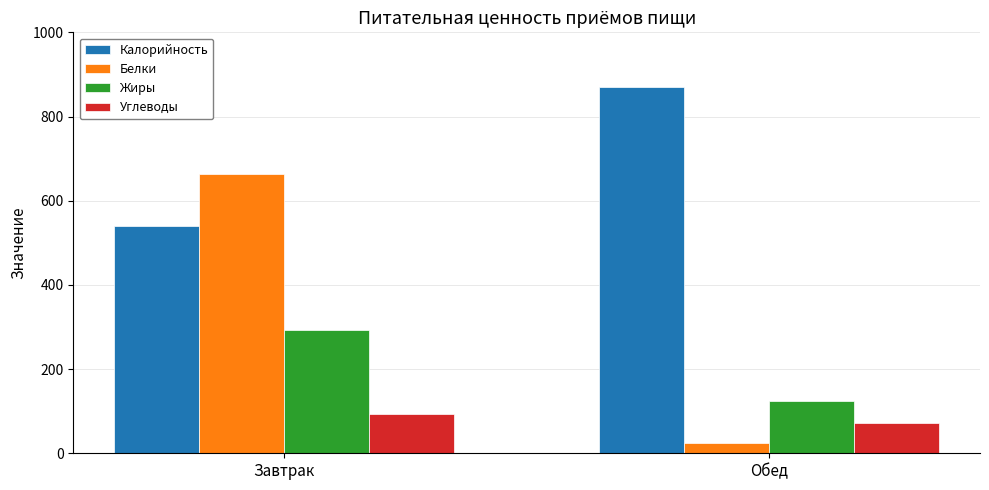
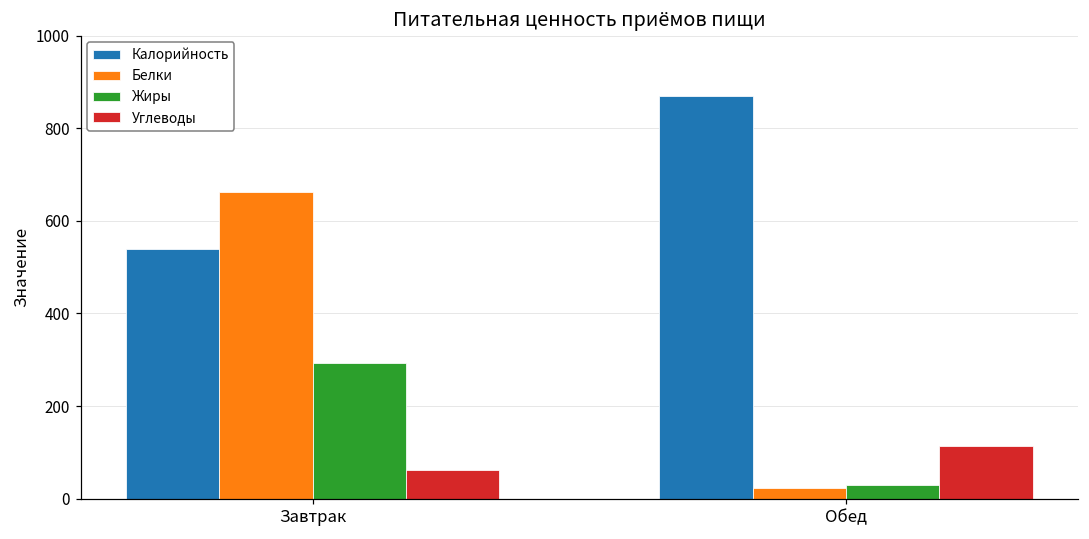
  {
    "Калорийность": {
      "Завтрак": 540,
      "Обед": 870
    },
    "Белки": {
      "Завтрак": 660,
      "Обед": 20
    },
    "Жиры": {
      "Завтрак": 290,
-     "Обед": 120
+     "Обед": 30
    },
    "Углеводы": {
-     "Завтрак": 90,
-     "Обед": 70
+     "Завтрак": 60,
+     "Обед": 110
    }
  }
